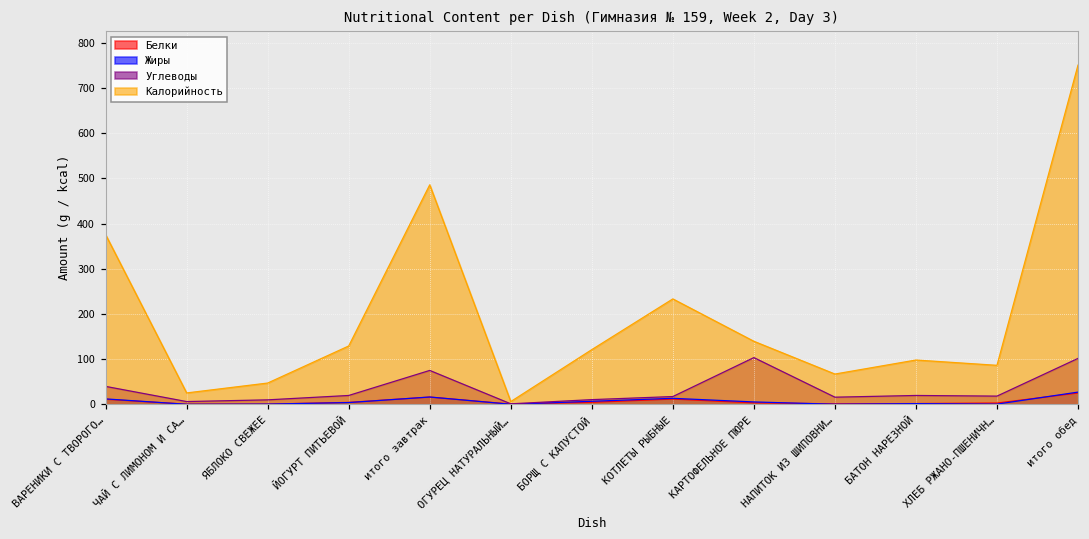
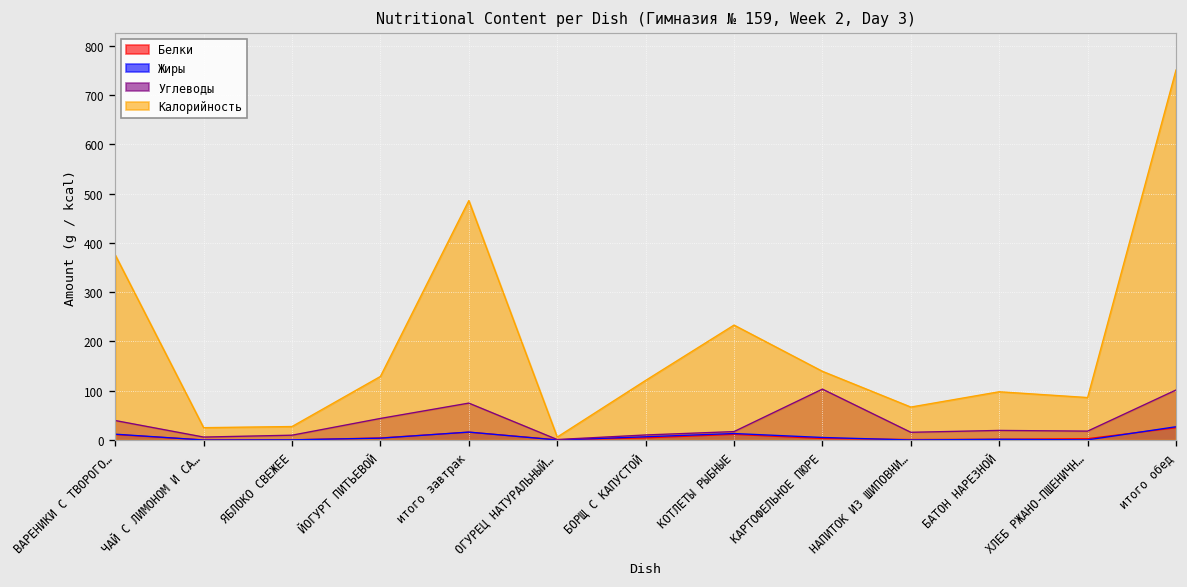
  {
    "Углеводы": {
      "ВАРЕНИКИ С ТВОРОГО…": 40,
      "ЯБЛОКО СВЕЖЕЕ": 10,
-     "ЙОГУРТ ПИТЬЕВОЙ": 20,
+     "ЙОГУРТ ПИТЬЕВОЙ": 40,
      "итого завтрак": 70,
      "КАРТОФЕЛЬНОЕ ПЮРЕ": 100,
      "НАПИТОК ИЗ ШИПОВНИ…": 20,
      "БАТОН НАРЕЗНОЙ": 20,
      "ХЛЕБ РЖАНО-ПШЕНИЧН…": 20,
      "итого обед": 100
    },
    "Калорийность": {
      "ВАРЕНИКИ С ТВОРОГО…": 380,
      "ЧАЙ С ЛИМОНОМ И СА…": 30,
-     "ЯБЛОКО СВЕЖЕЕ": 50,
+     "ЯБЛОКО СВЕЖЕЕ": 30,
      "ЙОГУРТ ПИТЬЕВОЙ": 130,
      "итого завтрак": 490,
      "БОРЩ С КАПУСТОЙ": 120,
      "КОТЛЕТЫ РЫБНЫЕ": 230,
      "КАРТОФЕЛЬНОЕ ПЮРЕ": 140,
      "НАПИТОК ИЗ ШИПОВНИ…": 70,
      "БАТОН НАРЕЗНОЙ": 100,
      "ХЛЕБ РЖАНО-ПШЕНИЧН…": 90,
      "итого обед": 750
    }
  }
